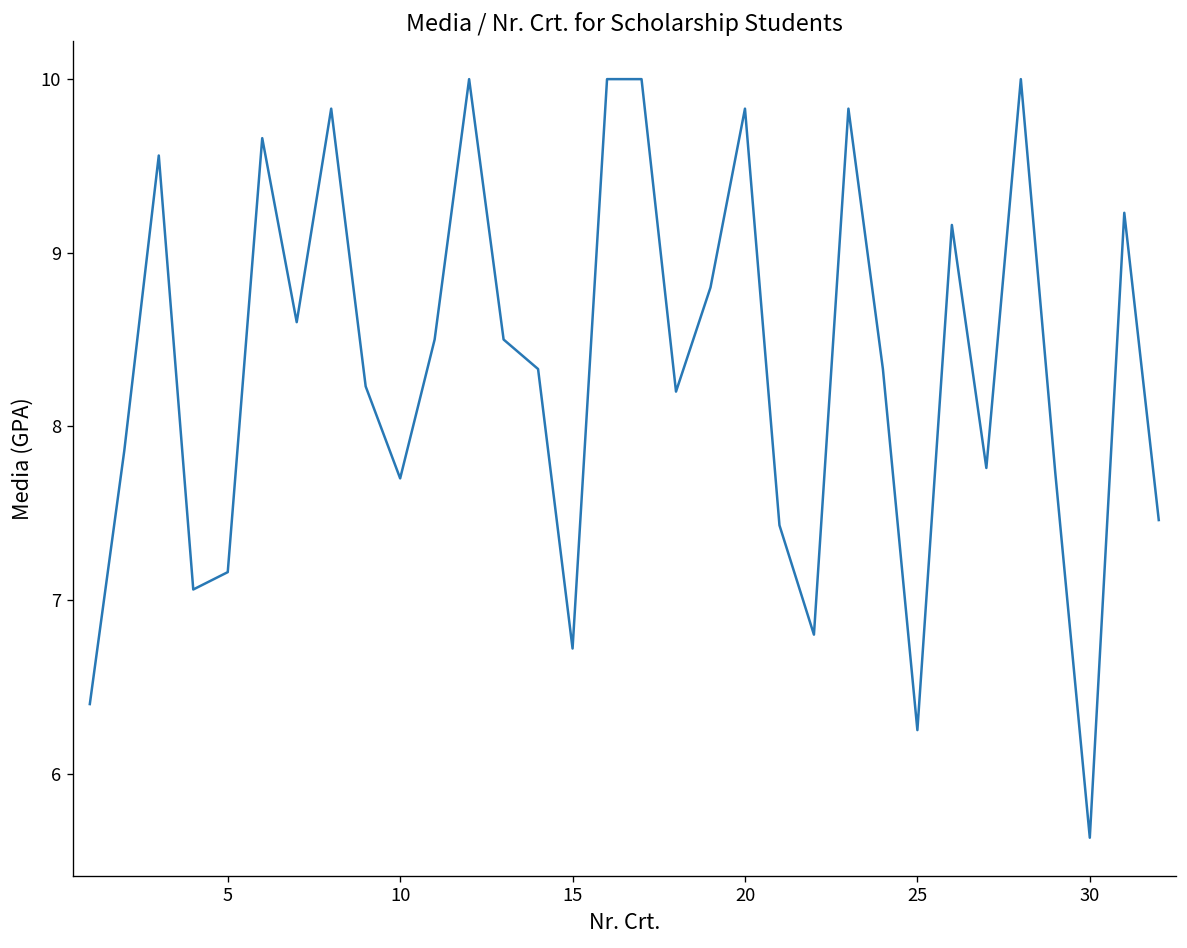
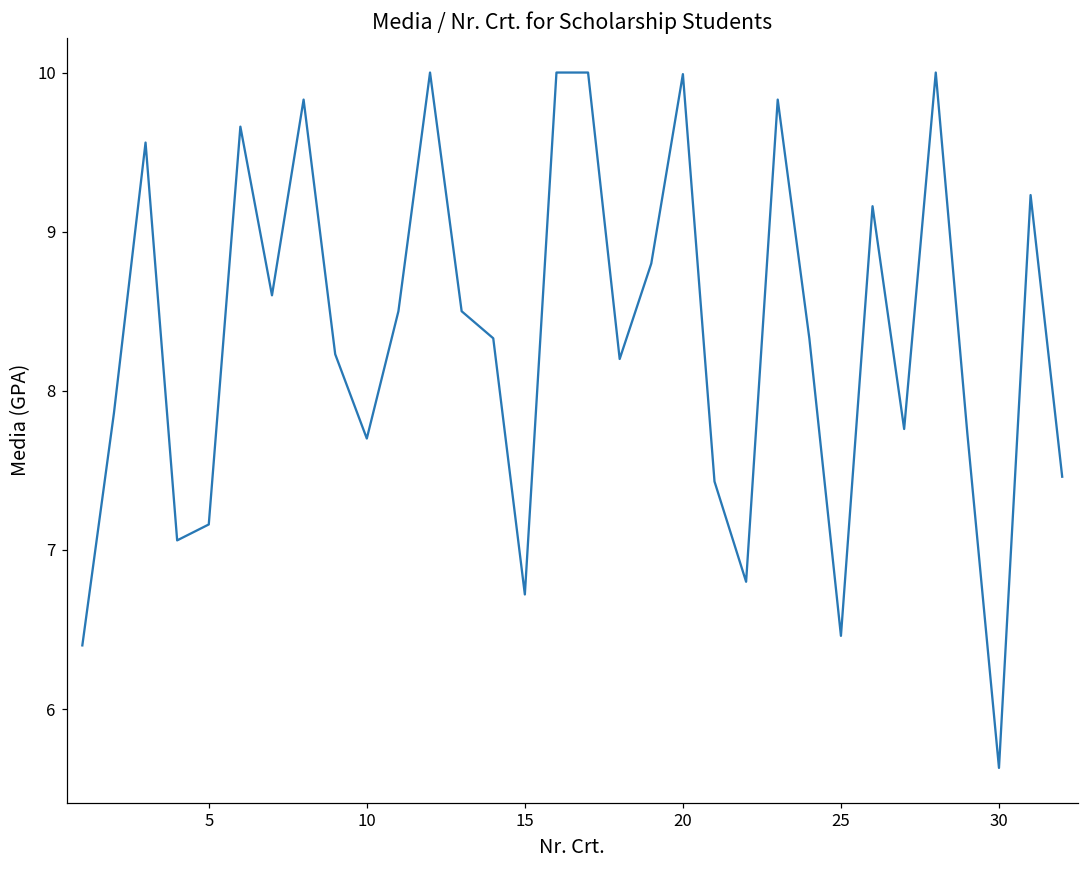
  {
    "5": 7.16,
    "10": 7.70,
    "15": 6.72,
-   "20": 9.83,
-   "25": 6.25,
+   "20": 9.99,
+   "25": 6.46,
    "30": 5.63
  }
